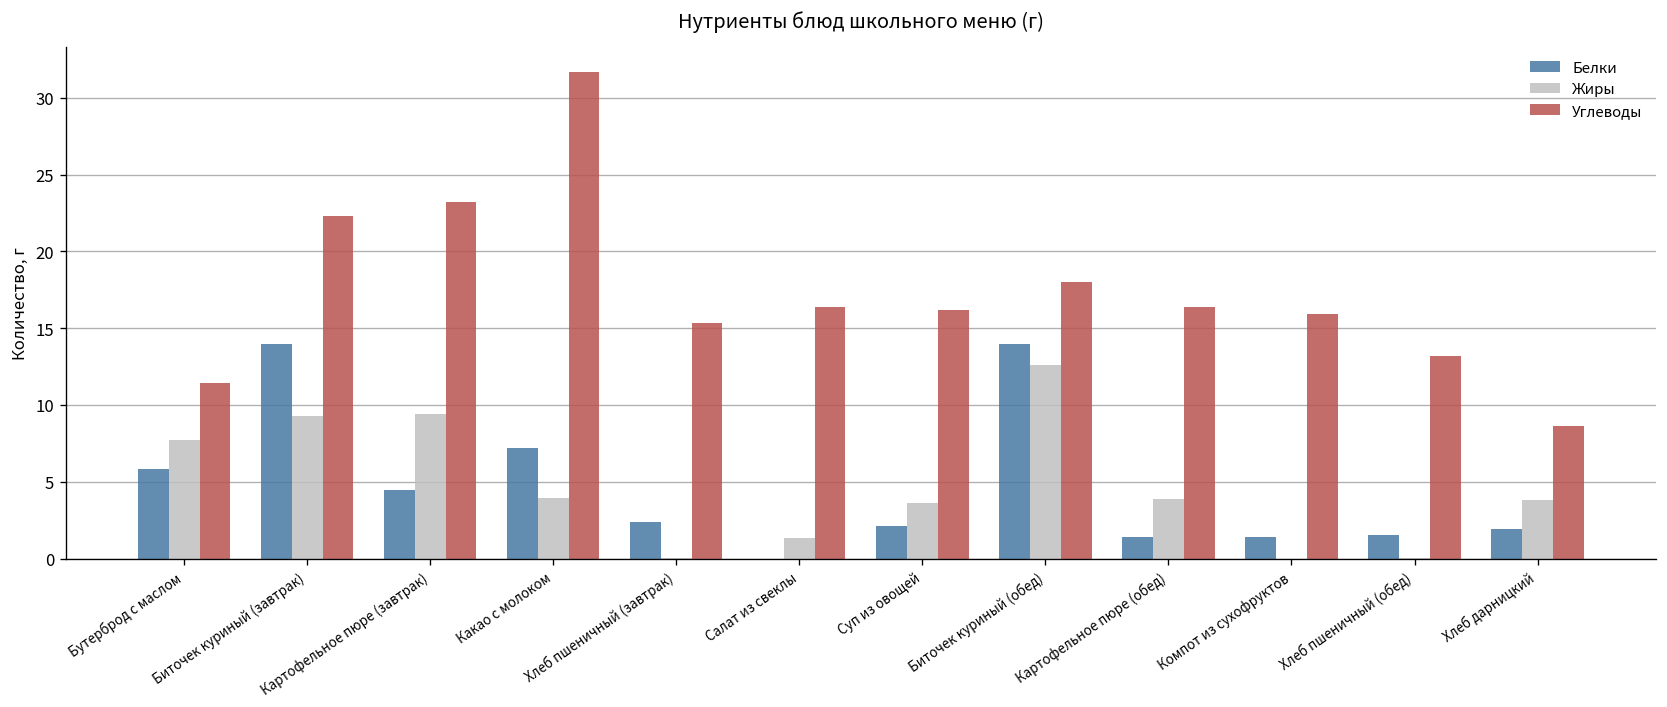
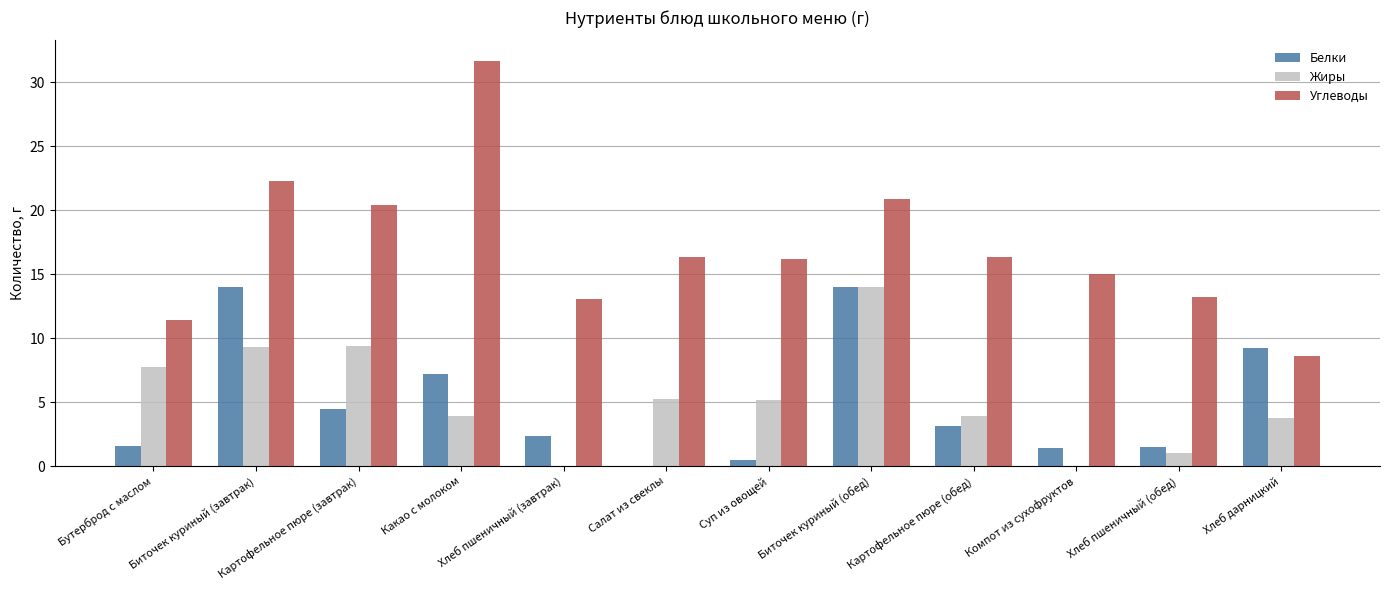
  {
    "Белки": {
-     "Бутерброд с маслом": 5.8,
+     "Бутерброд с маслом": 1.6,
      "Биточек куриный (завтрак)": 14.0,
      "Картофельное пюре (завтрак)": 4.5,
      "Какао с молоком": 7.2,
      "Хлеб пшеничный (завтрак)": 2.4,
      "Салат из свеклы": 0.0,
-     "Суп из овощей": 2.1,
+     "Суп из овощей": 0.5,
      "Биточек куриный (обед)": 14.0,
-     "Картофельное пюре (обед)": 1.4,
+     "Картофельное пюре (обед)": 3.2,
      "Компот из сухофруктов": 1.4,
      "Хлеб пшеничный (обед)": 1.5,
-     "Хлеб дарницкий": 1.9
+     "Хлеб дарницкий": 9.3
    },
    "Жиры": {
      "Бутерброд с маслом": 7.7,
      "Биточек куриный (завтрак)": 9.3,
      "Картофельное пюре (завтрак)": 9.4,
      "Какао с молоком": 3.9,
-     "Салат из свеклы": 1.3,
-     "Суп из овощей": 3.6,
-     "Биточек куриный (обед)": 12.6,
+     "Салат из свеклы": 5.3,
+     "Суп из овощей": 5.2,
+     "Биточек куриный (обед)": 14.0,
      "Картофельное пюре (обед)": 3.9,
      "Компот из сухофруктов": 0.0,
-     "Хлеб пшеничный (обед)": 0.0,
+     "Хлеб пшеничный (обед)": 1.1,
      "Хлеб дарницкий": 3.8
    },
    "Углеводы": {
      "Бутерброд с маслом": 11.4,
      "Биточек куриный (завтрак)": 22.3,
-     "Картофельное пюре (завтрак)": 23.3,
+     "Картофельное пюре (завтрак)": 20.5,
      "Какао с молоком": 31.7,
-     "Хлеб пшеничный (завтрак)": 15.3,
+     "Хлеб пшеничный (завтрак)": 13.0,
      "Салат из свеклы": 16.4,
      "Суп из овощей": 16.2,
-     "Биточек куриный (обед)": 18.0,
+     "Биточек куриный (обед)": 20.9,
      "Картофельное пюре (обед)": 16.4,
-     "Компот из сухофруктов": 15.9,
+     "Компот из сухофруктов": 15.0,
      "Хлеб пшеничный (обед)": 13.2,
      "Хлеб дарницкий": 8.6
    }
  }
